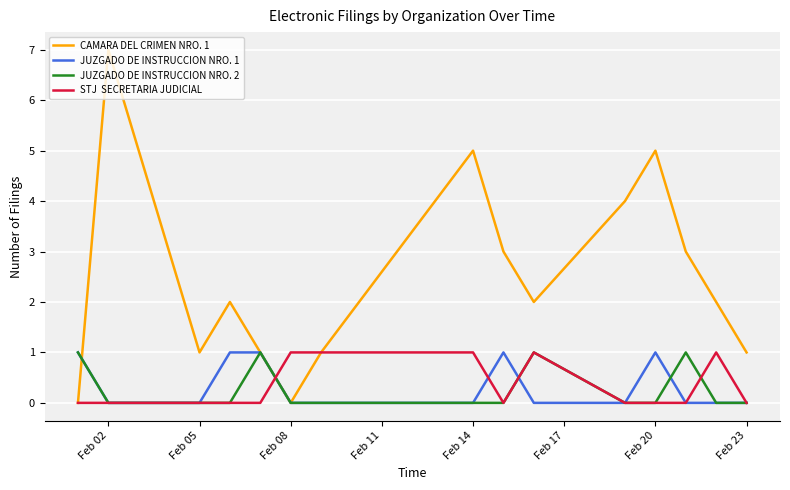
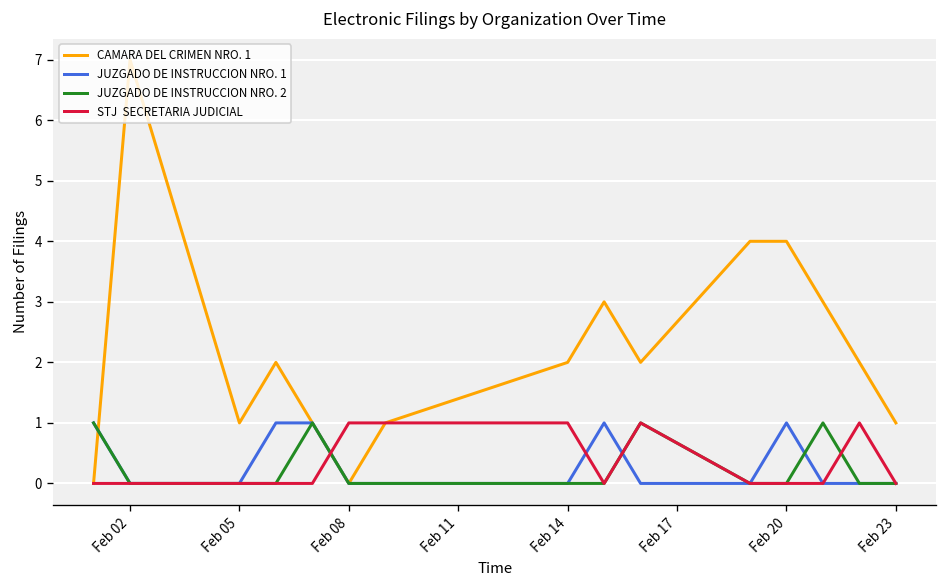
  {
    "CAMARA DEL CRIMEN NRO. 1": {
      "Feb 05": 1,
-     "Feb 14": 5,
-     "Feb 20": 5,
+     "Feb 14": 2,
+     "Feb 20": 4,
      "Feb 23": 1
    },
    "JUZGADO DE INSTRUCCION NRO. 1": {
      "Feb 20": 1
    },
    "STJ SECRETARIA JUDICIAL": {
      "Feb 08": 1,
      "Feb 14": 1
    }
  }
